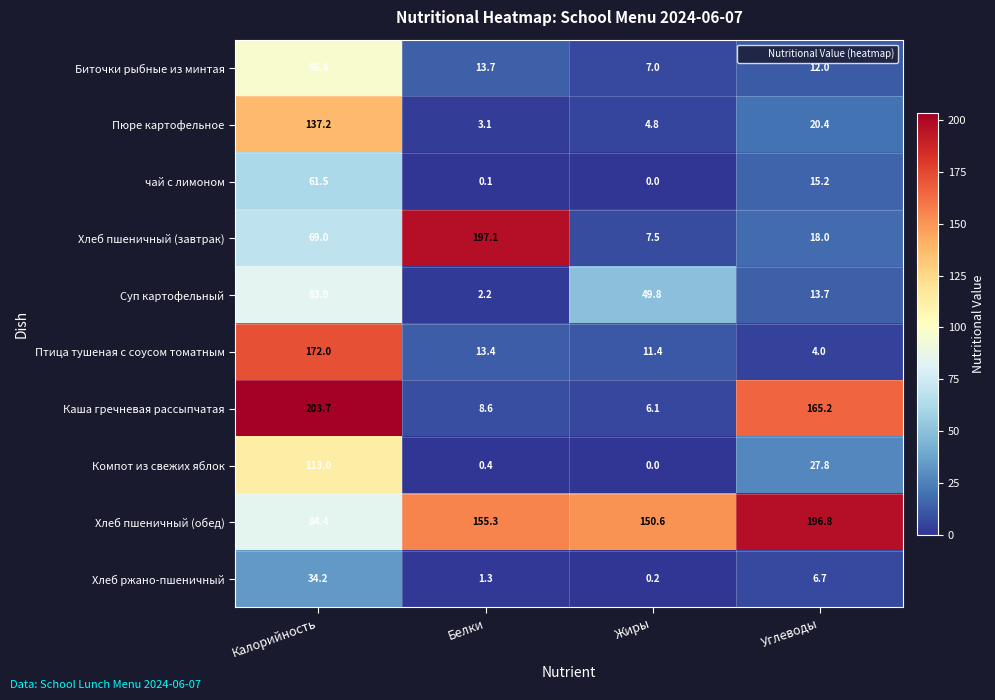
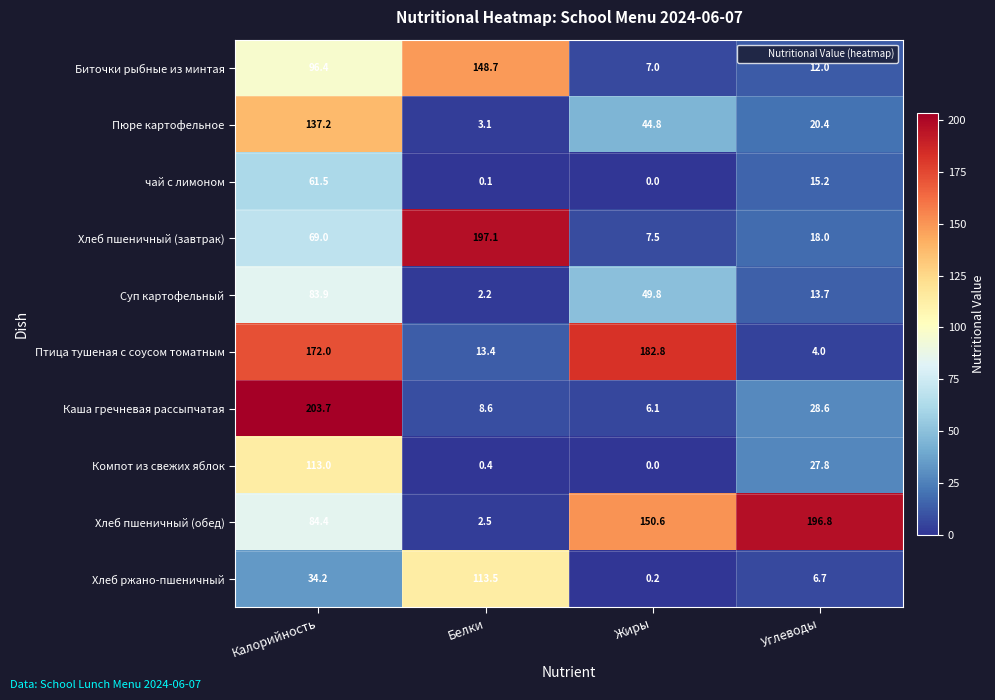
  {
    "Биточки рыбные из минтая": {
      "Калорийность": 96.4,
-     "Белки": 13.7,
+     "Белки": 148.7,
      "Жиры": 7.0
    },
    "Пюре картофельное": {
      "Калорийность": 137.2,
      "Белки": 3.1,
-     "Жиры": 4.8,
+     "Жиры": 44.8,
      "Углеводы": 20.4
    },
    "чай с лимоном": {
      "Калорийность": 61.5,
      "Белки": 0.1,
      "Жиры": 0.0,
      "Углеводы": 15.2
    },
    "Хлеб пшеничный (завтрак)": {
      "Калорийность": 69.0,
      "Белки": 197.1,
      "Жиры": 7.5,
      "Углеводы": 18.0
    },
    "Суп картофельный": {
      "Белки": 2.2,
      "Жиры": 49.8,
      "Углеводы": 13.7
    },
    "Птица тушеная с соусом томатным": {
      "Калорийность": 172.0,
      "Белки": 13.4,
-     "Жиры": 11.4,
+     "Жиры": 182.8,
      "Углеводы": 4.0
    },
    "Каша гречневая рассыпчатая": {
      "Калорийность": 203.7,
      "Белки": 8.6,
      "Жиры": 6.1,
-     "Углеводы": 165.2
+     "Углеводы": 28.6
    },
    "Компот из свежих яблок": {
      "Калорийность": 113.0,
      "Белки": 0.4,
      "Жиры": 0.0,
      "Углеводы": 27.8
    },
    "Хлеб пшеничный (обед)": {
-     "Белки": 155.3,
+     "Белки": 2.5,
      "Жиры": 150.6,
      "Углеводы": 196.8
    },
    "Хлеб ржано-пшеничный": {
      "Калорийность": 34.2,
-     "Белки": 1.3,
+     "Белки": 113.5,
      "Жиры": 0.2,
      "Углеводы": 6.7
    }
  }
